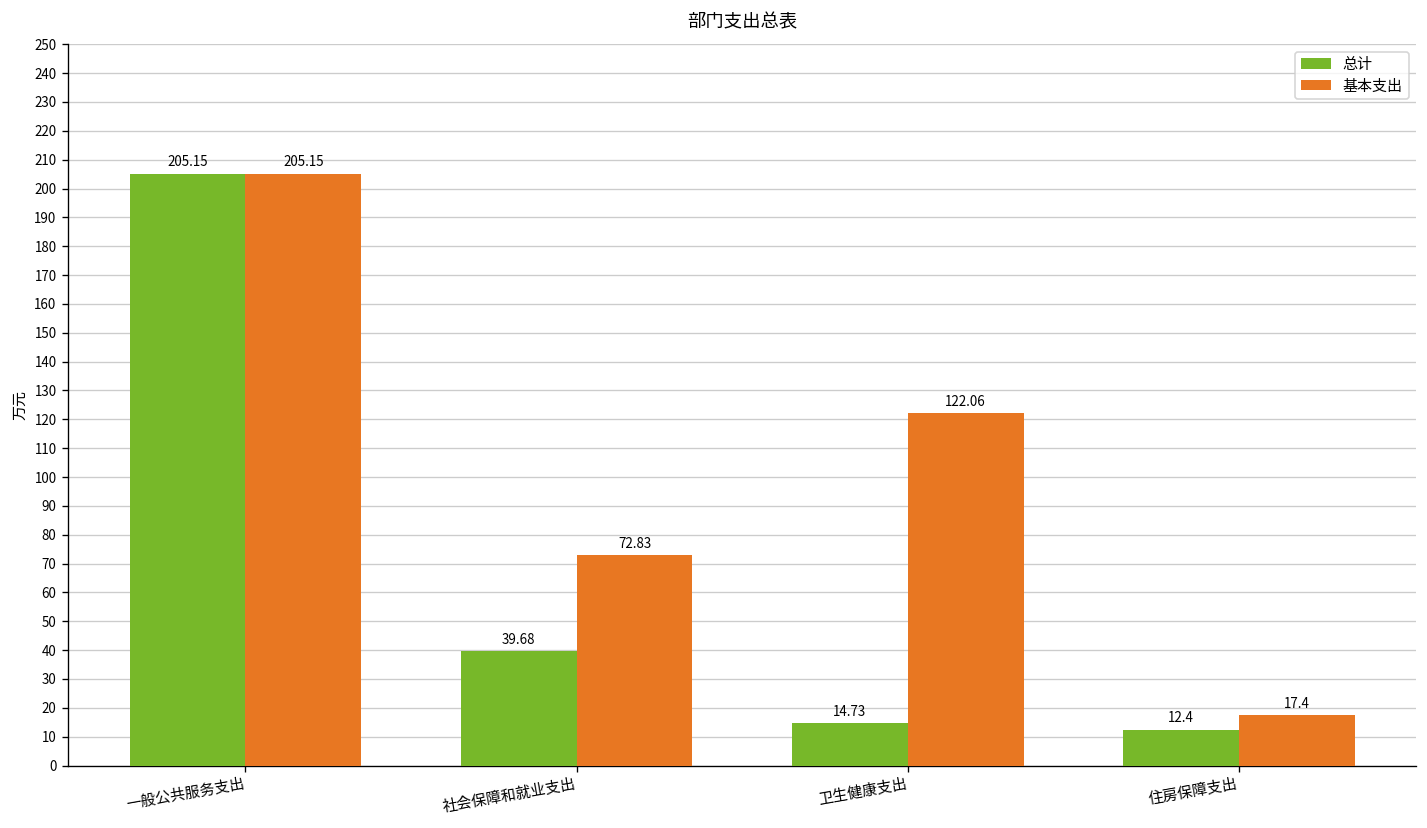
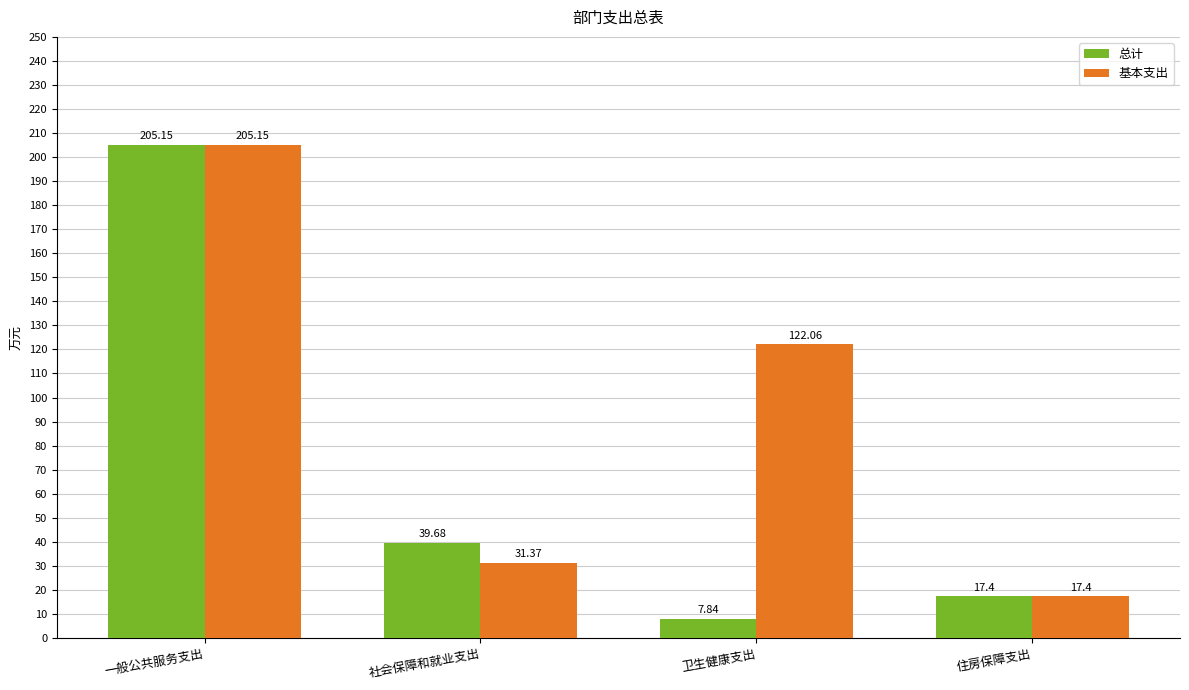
  {
    "总计": {
      "一般公共服务支出": 205.15,
      "社会保障和就业支出": 39.68,
-     "卫生健康支出": 14.73,
-     "住房保障支出": 12.4
+     "卫生健康支出": 7.84,
+     "住房保障支出": 17.4
    },
    "基本支出": {
      "一般公共服务支出": 205.15,
-     "社会保障和就业支出": 72.83,
+     "社会保障和就业支出": 31.37,
      "卫生健康支出": 122.06,
      "住房保障支出": 17.4
    }
  }
